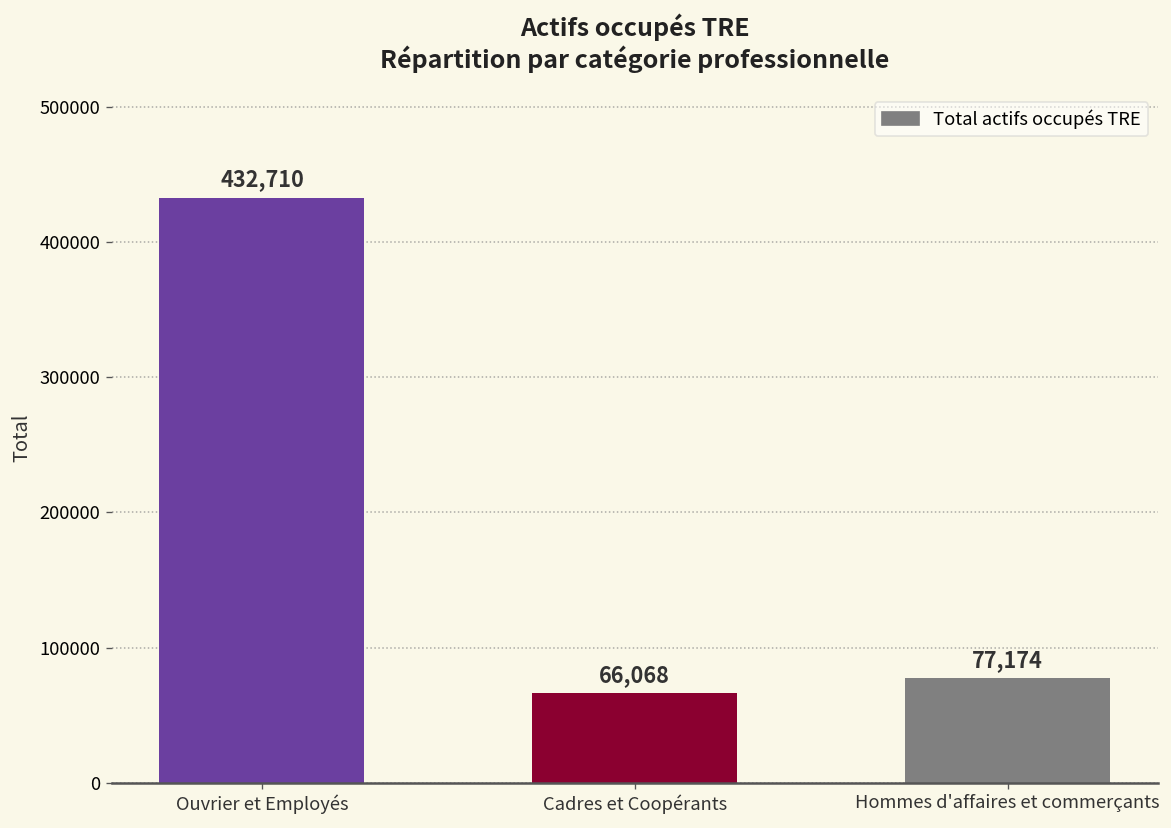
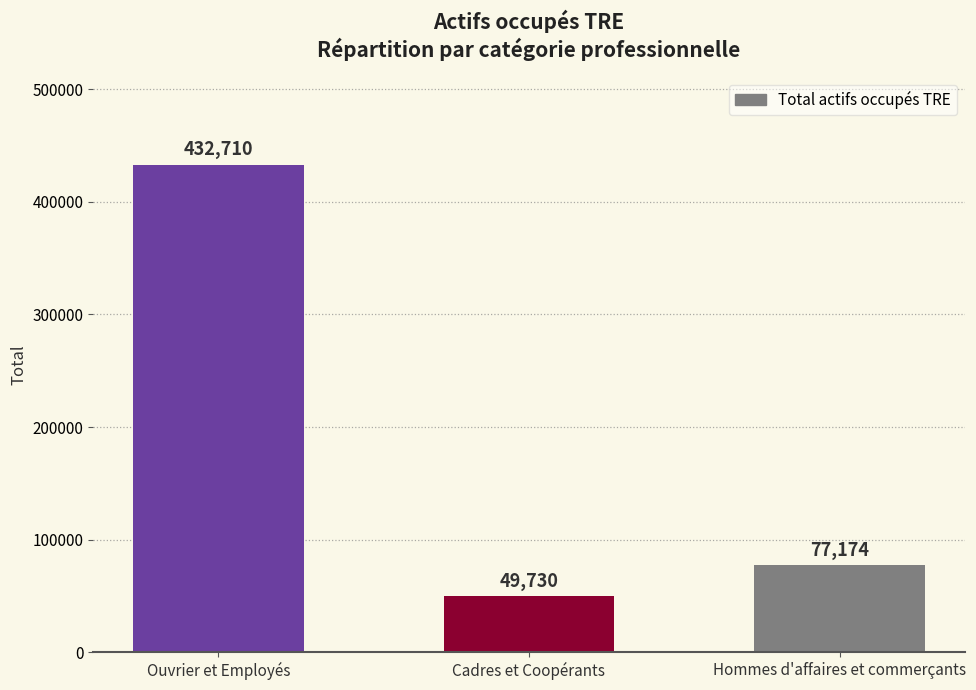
  {
    "Ouvrier et Employés": "432,710",
-   "Cadres et Coopérants": "66,068",
+   "Cadres et Coopérants": "49,730",
    "Hommes d'affaires et commerçants": "77,174"
  }
